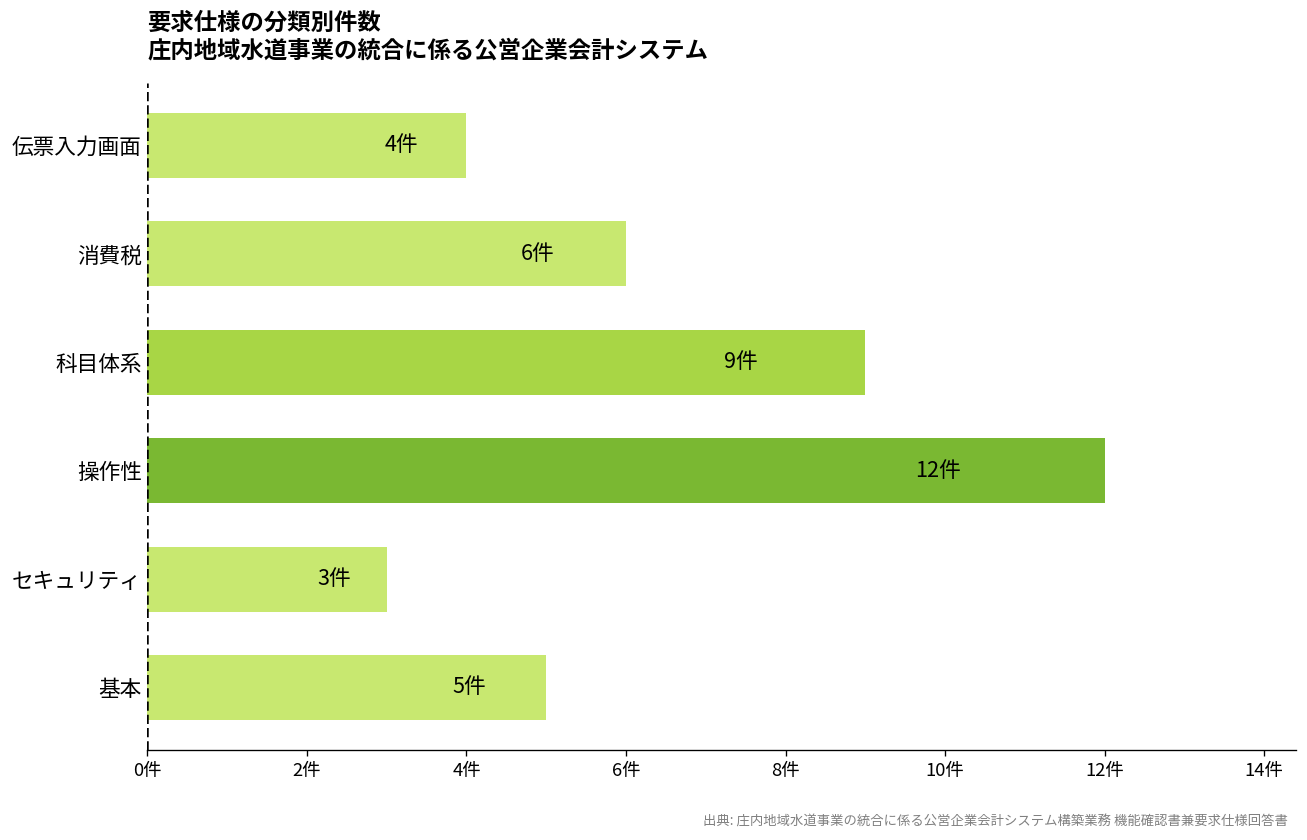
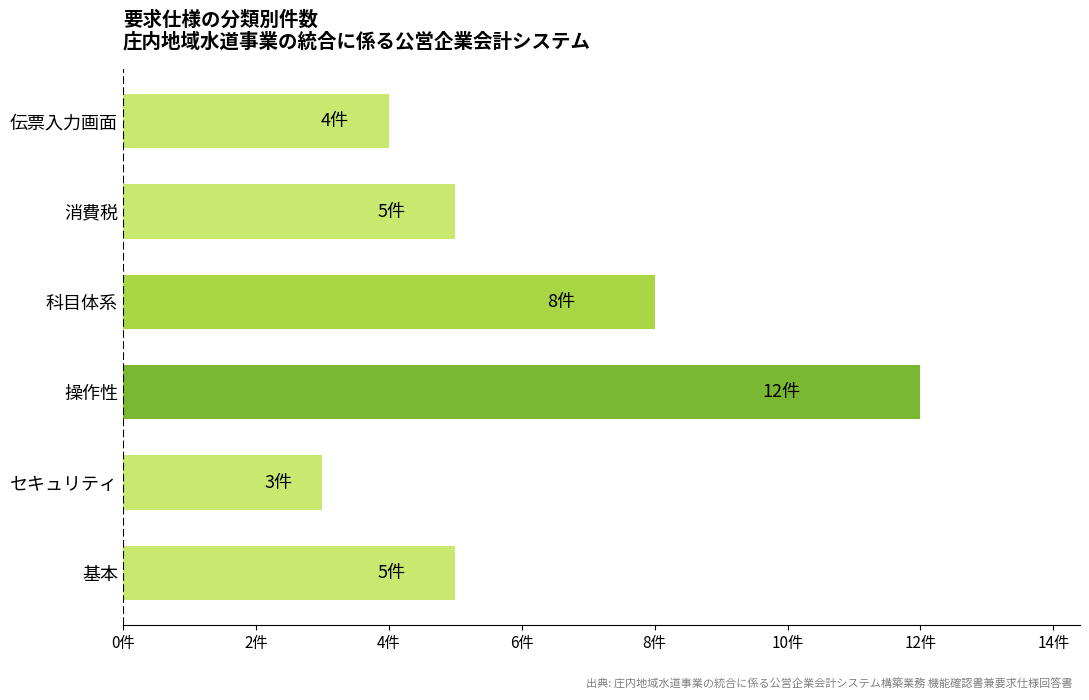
  {
    "伝票入力画面": "4件",
-   "消費税": "6件",
-   "科目体系": "9件",
+   "消費税": "5件",
+   "科目体系": "8件",
    "操作性": "12件",
    "セキュリティ": "3件",
    "基本": "5件"
  }
